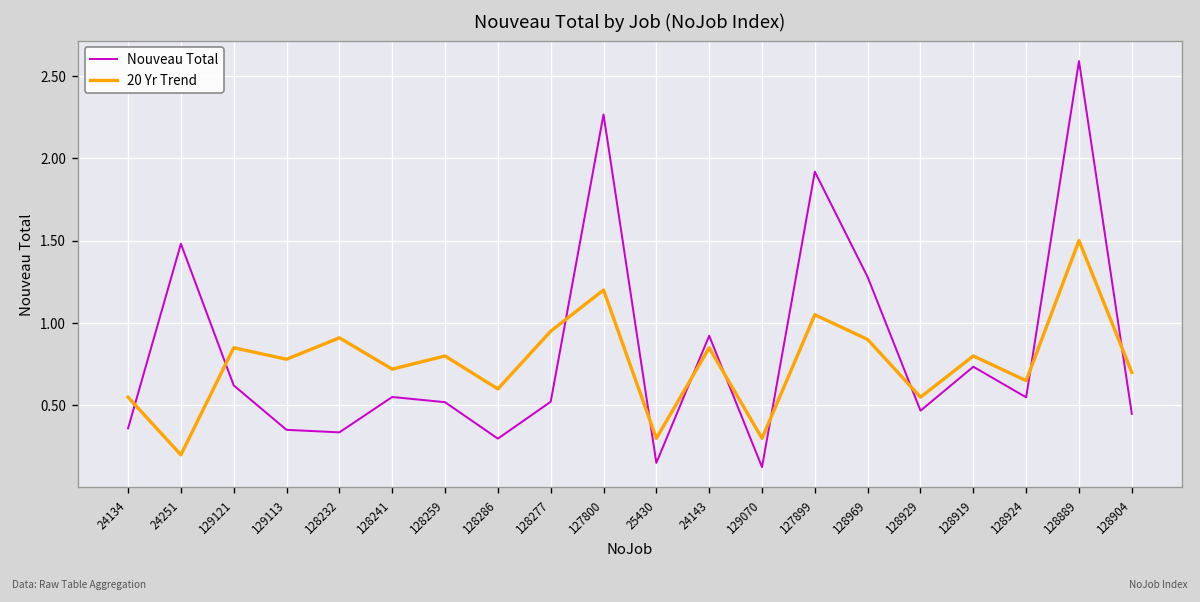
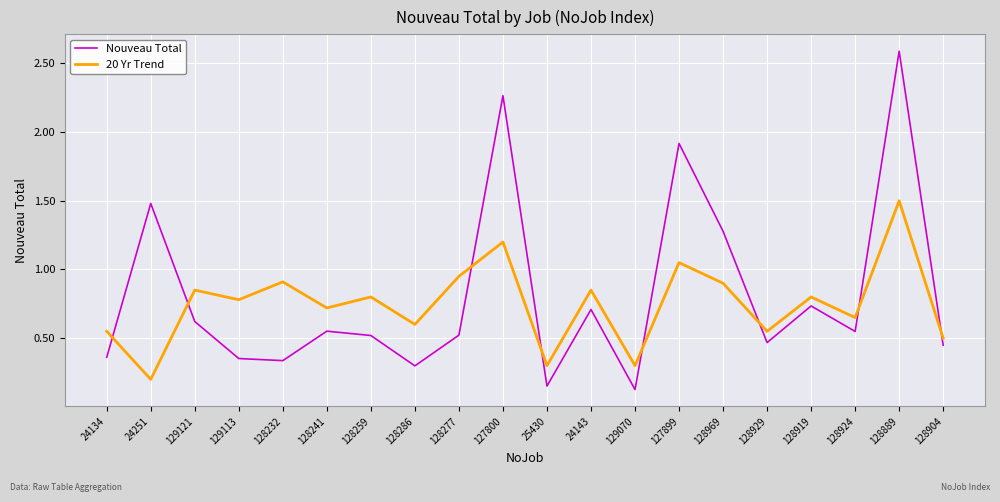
  {
    "Nouveau Total": {
      "24134": 0.36,
      "24251": 1.48,
      "129121": 0.62,
      "129113": 0.35,
      "128232": 0.34,
      "128241": 0.55,
      "128259": 0.52,
      "128286": 0.30,
      "128277": 0.52,
      "127800": 2.27,
      "25430": 0.15,
-     "24143": 0.92,
+     "24143": 0.71,
      "129070": 0.13,
      "127899": 1.92,
      "128969": 1.28,
      "128929": 0.47,
      "128919": 0.73,
      "128924": 0.55,
      "128889": 2.59,
      "128904": 0.45
    },
    "20 Yr Trend": {
      "24134": 0.55,
      "24251": 0.2,
      "129121": 0.85,
      "129113": 0.78,
      "128232": 0.9,
      "128241": 0.72,
      "128259": 0.8,
      "128286": 0.6,
      "128277": 0.95,
      "127800": 1.2,
      "25430": 0.3,
      "24143": 0.85,
      "129070": 0.3,
      "127899": 1.05,
      "128969": 0.9,
      "128929": 0.55,
      "128919": 0.8,
      "128924": 0.65,
      "128889": 1.5,
-     "128904": 0.7
+     "128904": 0.5
    }
  }
